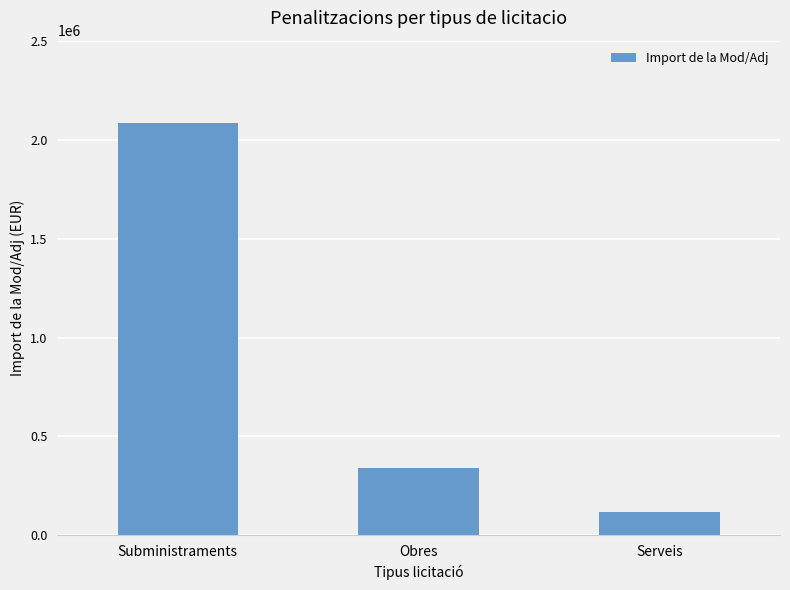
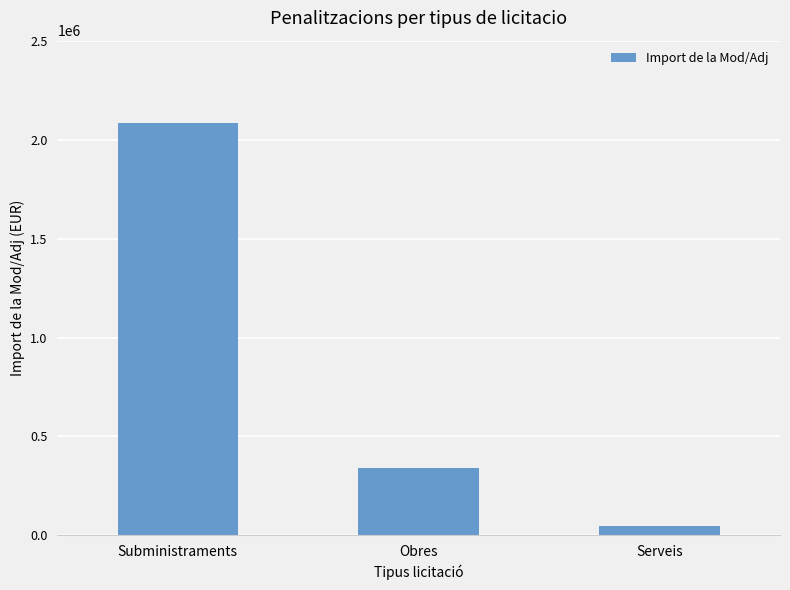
  {
    "Subministraments": 2090000,
    "Obres": 340000,
-   "Serveis": 120000
+   "Serveis": 40000
  }
